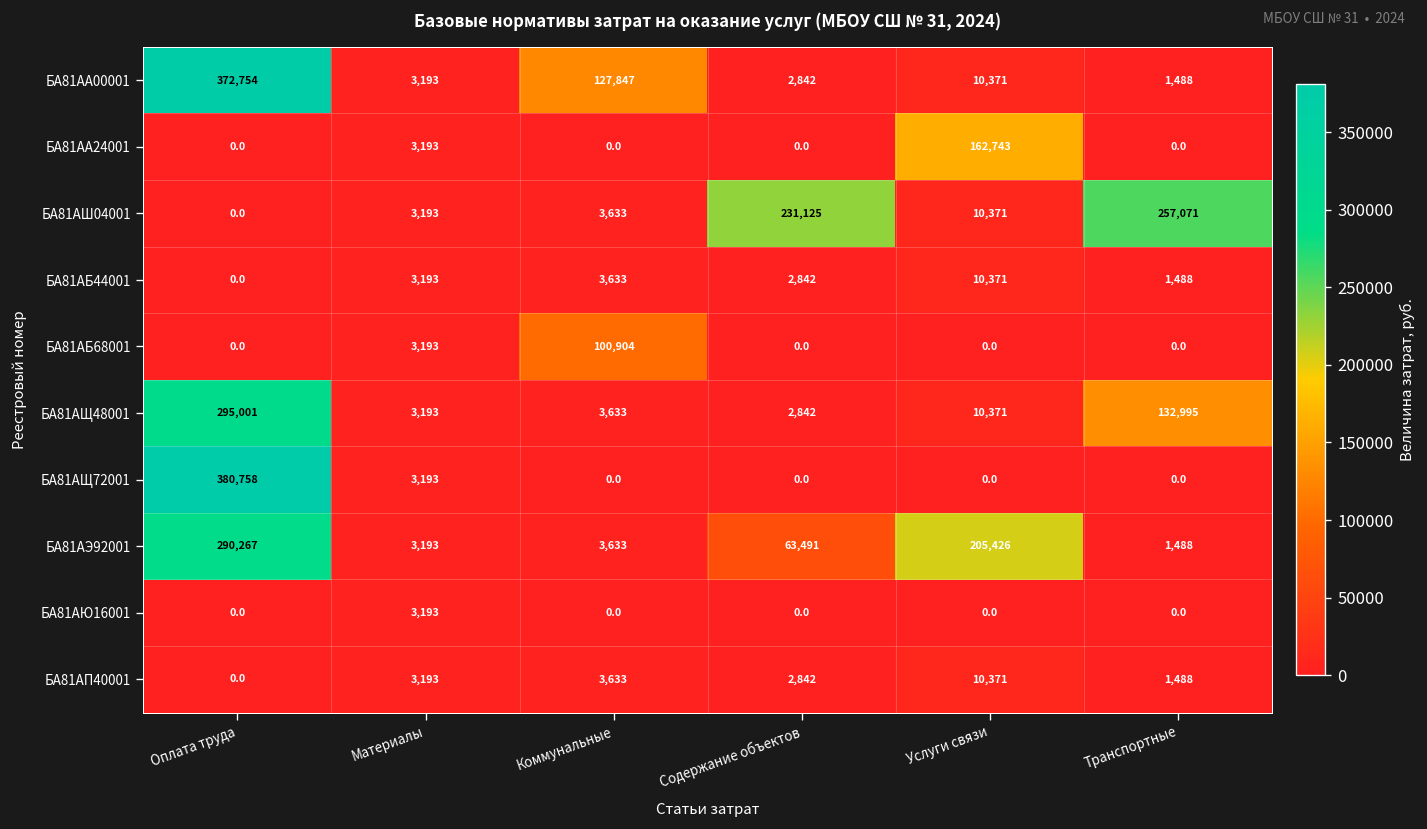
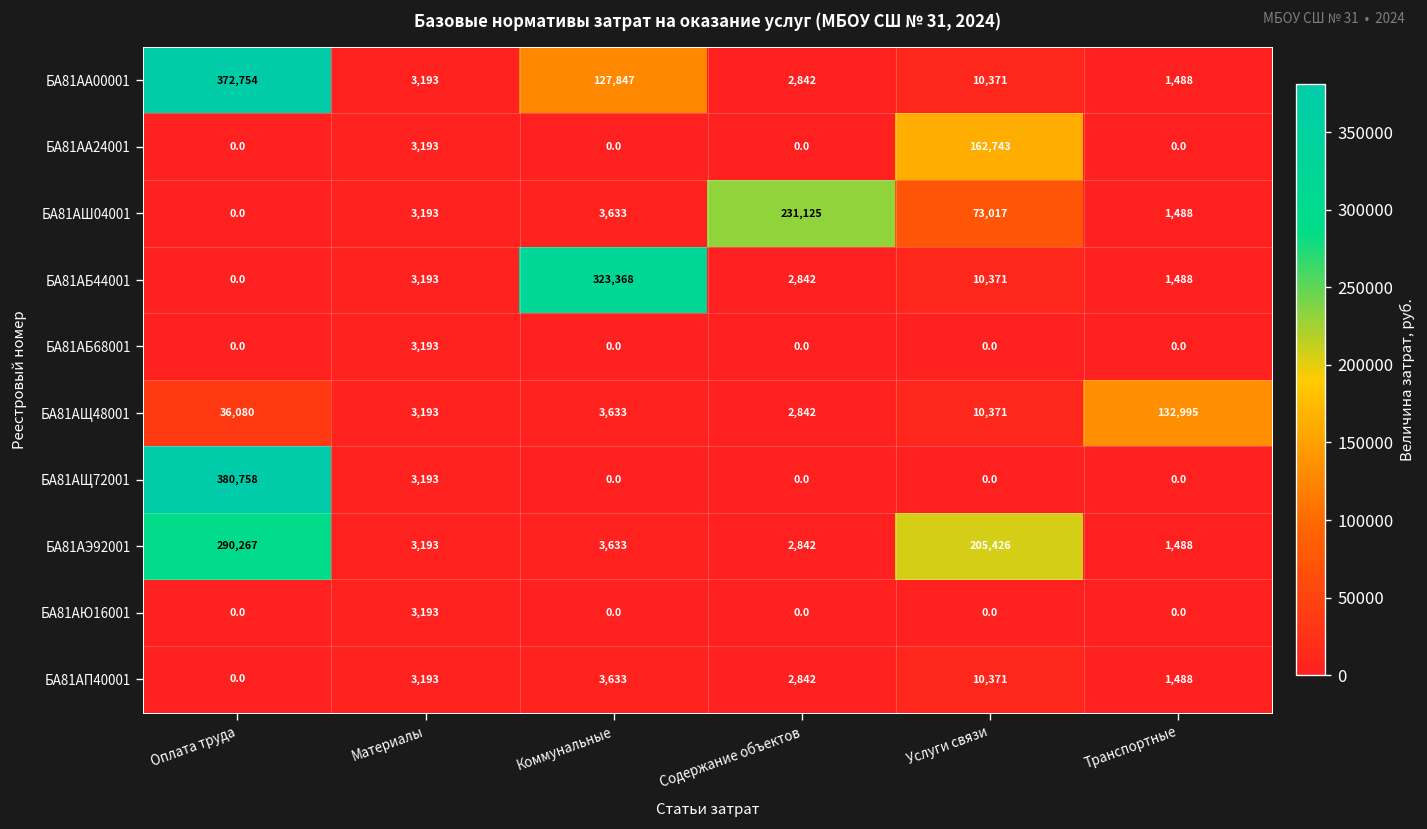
  {
    "БА81АА00001": {
      "Оплата труда": "372,754",
      "Материалы": "3,193",
      "Коммунальные": "127,847",
      "Содержание объектов": "2,842",
      "Услуги связи": "10,371",
      "Транспортные": "1,488"
    },
    "БА81АА24001": {
      "Оплата труда": "0.0",
      "Материалы": "3,193",
      "Коммунальные": "0.0",
      "Содержание объектов": "0.0",
      "Услуги связи": "162,743",
      "Транспортные": "0.0"
    },
    "БА81АШ04001": {
      "Оплата труда": "0.0",
      "Материалы": "3,193",
      "Коммунальные": "3,633",
      "Содержание объектов": "231,125",
-     "Услуги связи": "10,371",
-     "Транспортные": "257,071"
+     "Услуги связи": "73,017",
+     "Транспортные": "1,488"
    },
    "БА81АБ44001": {
      "Оплата труда": "0.0",
      "Материалы": "3,193",
-     "Коммунальные": "3,633",
+     "Коммунальные": "323,368",
      "Содержание объектов": "2,842",
      "Услуги связи": "10,371",
      "Транспортные": "1,488"
    },
    "БА81АБ68001": {
      "Оплата труда": "0.0",
      "Материалы": "3,193",
-     "Коммунальные": "100,904",
+     "Коммунальные": "0.0",
      "Содержание объектов": "0.0",
      "Услуги связи": "0.0",
      "Транспортные": "0.0"
    },
    "БА81АЩ48001": {
-     "Оплата труда": "295,001",
+     "Оплата труда": "36,080",
      "Материалы": "3,193",
      "Коммунальные": "3,633",
      "Содержание объектов": "2,842",
      "Услуги связи": "10,371",
      "Транспортные": "132,995"
    },
    "БА81АЩ72001": {
      "Оплата труда": "380,758",
      "Материалы": "3,193",
      "Коммунальные": "0.0",
      "Содержание объектов": "0.0",
      "Услуги связи": "0.0",
      "Транспортные": "0.0"
    },
    "БА81АЭ92001": {
      "Оплата труда": "290,267",
      "Материалы": "3,193",
      "Коммунальные": "3,633",
-     "Содержание объектов": "63,491",
+     "Содержание объектов": "2,842",
      "Услуги связи": "205,426",
      "Транспортные": "1,488"
    },
    "БА81АЮ16001": {
      "Оплата труда": "0.0",
      "Материалы": "3,193",
      "Коммунальные": "0.0",
      "Содержание объектов": "0.0",
      "Услуги связи": "0.0",
      "Транспортные": "0.0"
    },
    "БА81АП40001": {
      "Оплата труда": "0.0",
      "Материалы": "3,193",
      "Коммунальные": "3,633",
      "Содержание объектов": "2,842",
      "Услуги связи": "10,371",
      "Транспортные": "1,488"
    }
  }
